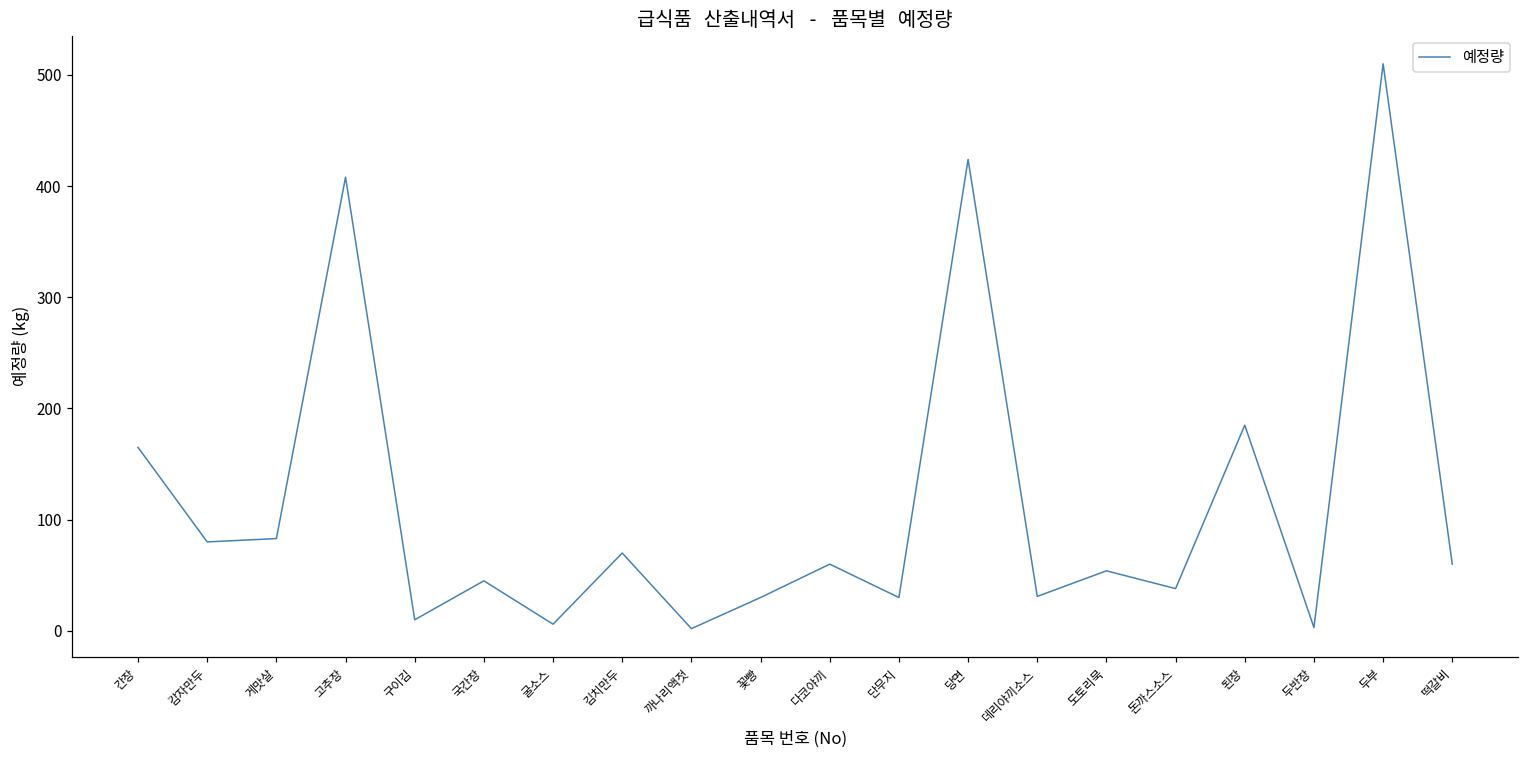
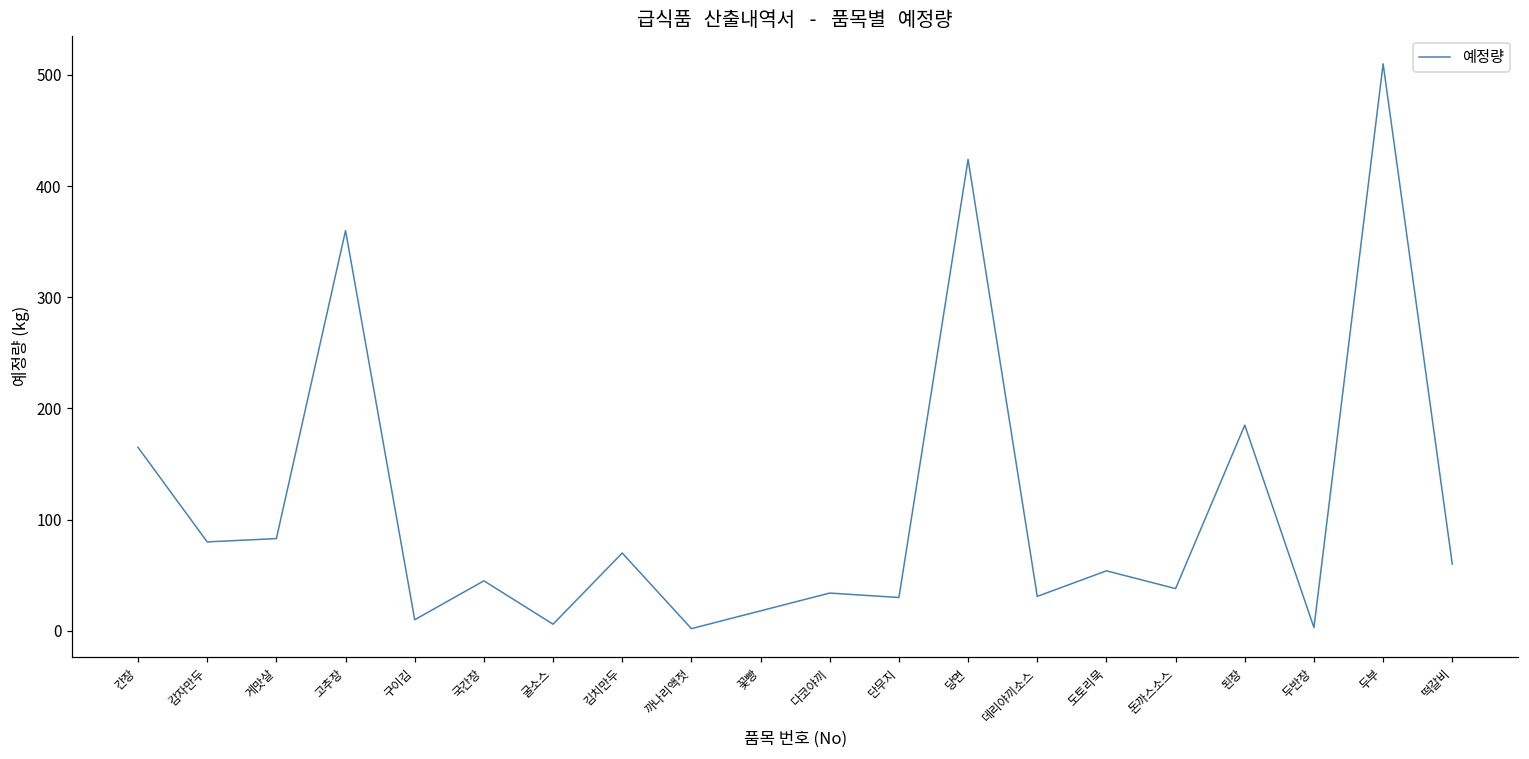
  {
    "간장": 165,
    "감자만두": 80,
    "게맛살": 83,
-   "고추장": 408,
+   "고추장": 360,
    "구이김": 10,
    "국간장": 45,
    "굴소스": 6,
    "김치만두": 70,
    "까나리액젓": 2,
-   "꽃빵": 30,
-   "다코야끼": 60,
+   "꽃빵": 18,
+   "다코야끼": 34,
    "단무지": 30,
    "당면": 424,
    "데리야끼소스": 31,
    "도토리묵": 54,
    "돈까스소스": 38,
    "된장": 185,
    "두반장": 3,
    "두부": 510,
    "떡갈비": 60
  }
